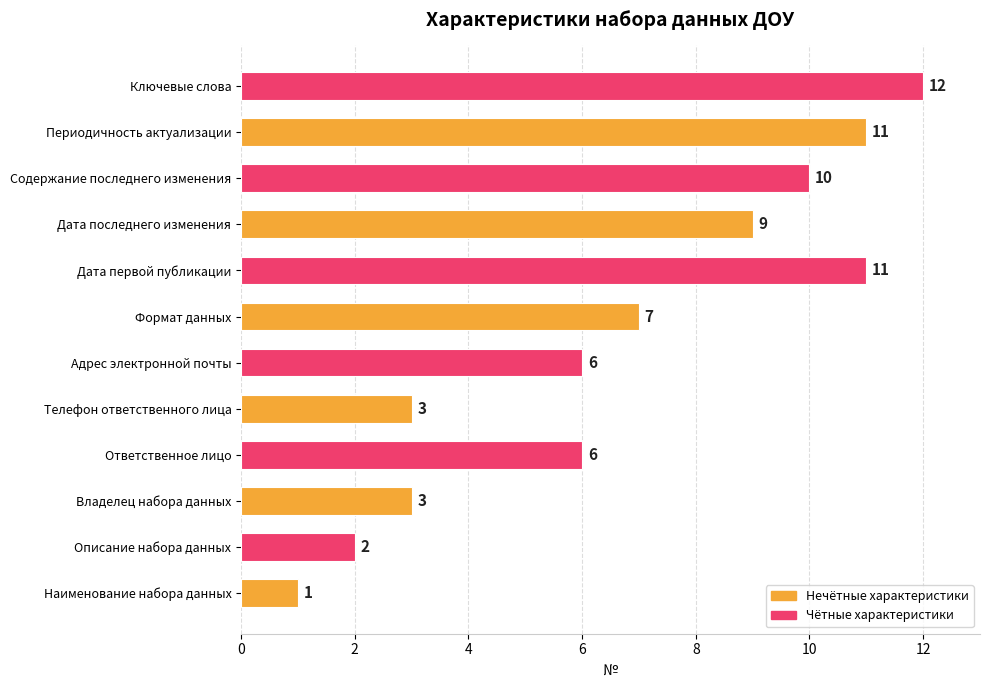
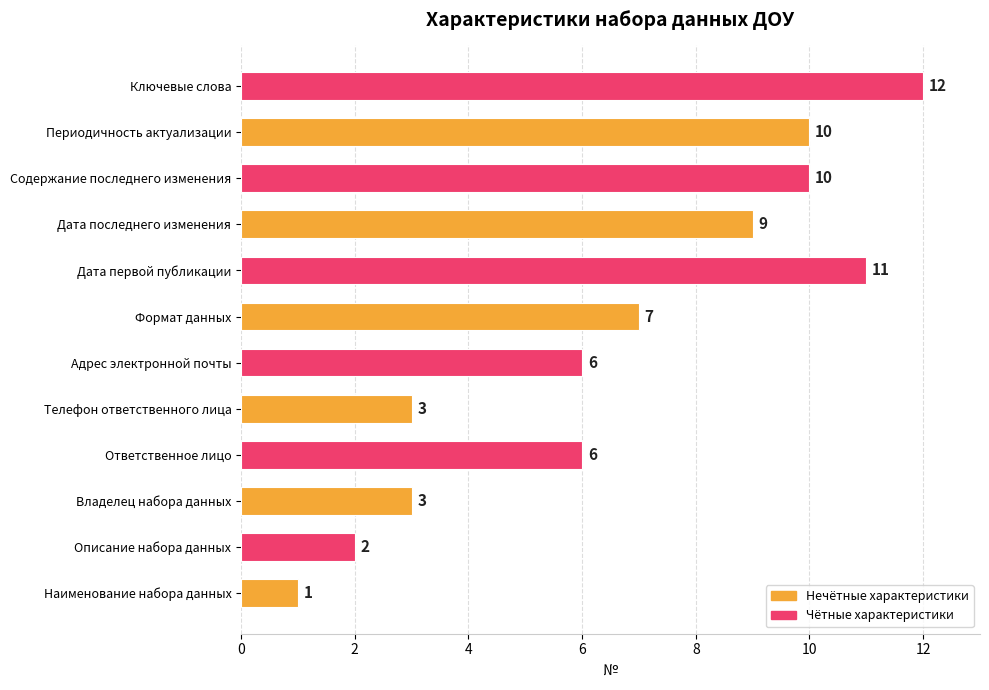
  {
    "Ключевые слова": 12,
-   "Периодичность актуализации": 11,
+   "Периодичность актуализации": 10,
    "Содержание последнего изменения": 10,
    "Дата последнего изменения": 9,
    "Дата первой публикации": 11,
    "Формат данных": 7,
    "Адрес электронной почты": 6,
    "Телефон ответственного лица": 3,
    "Ответственное лицо": 6,
    "Владелец набора данных": 3,
    "Описание набора данных": 2,
    "Наименование набора данных": 1
  }
